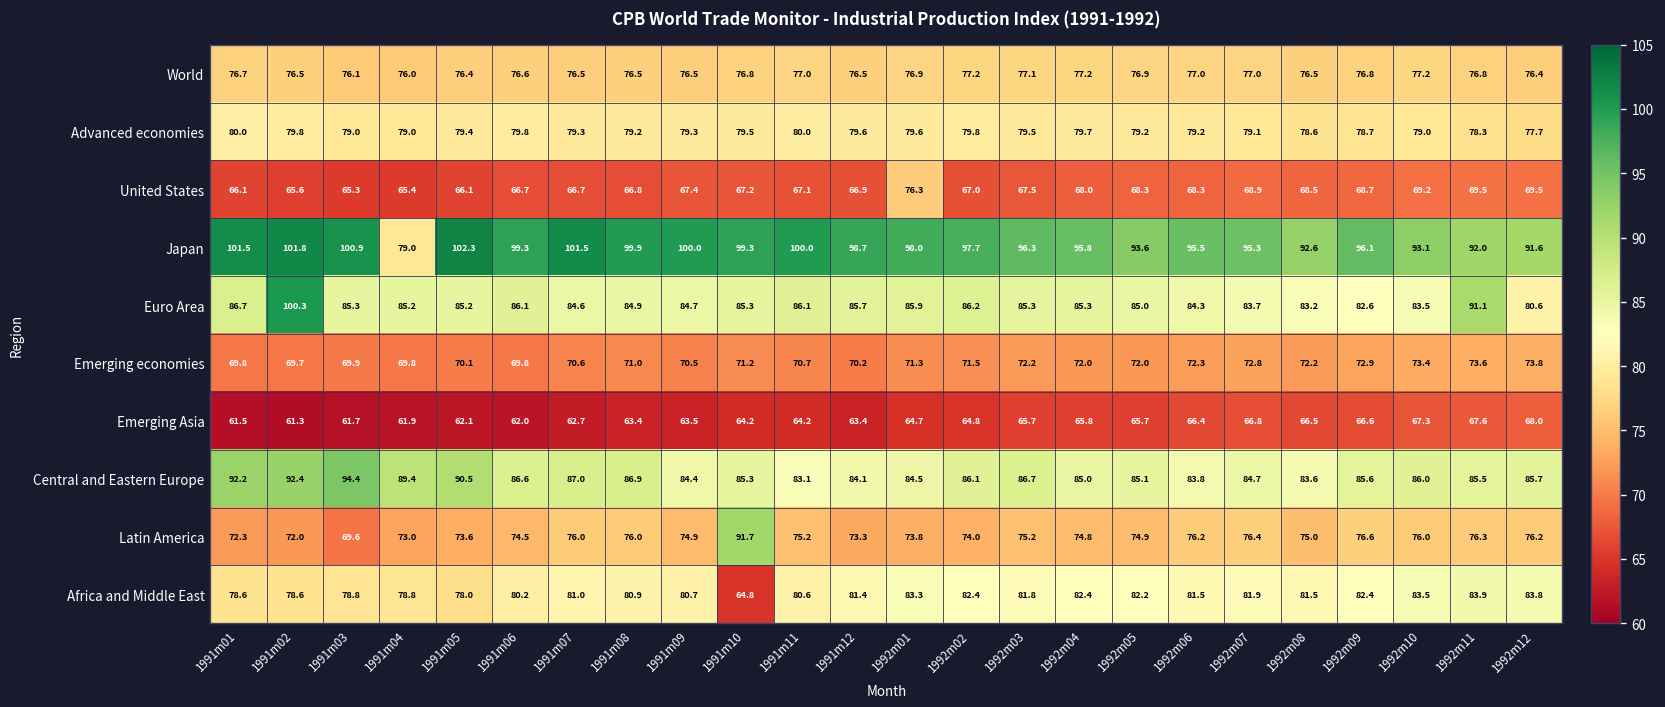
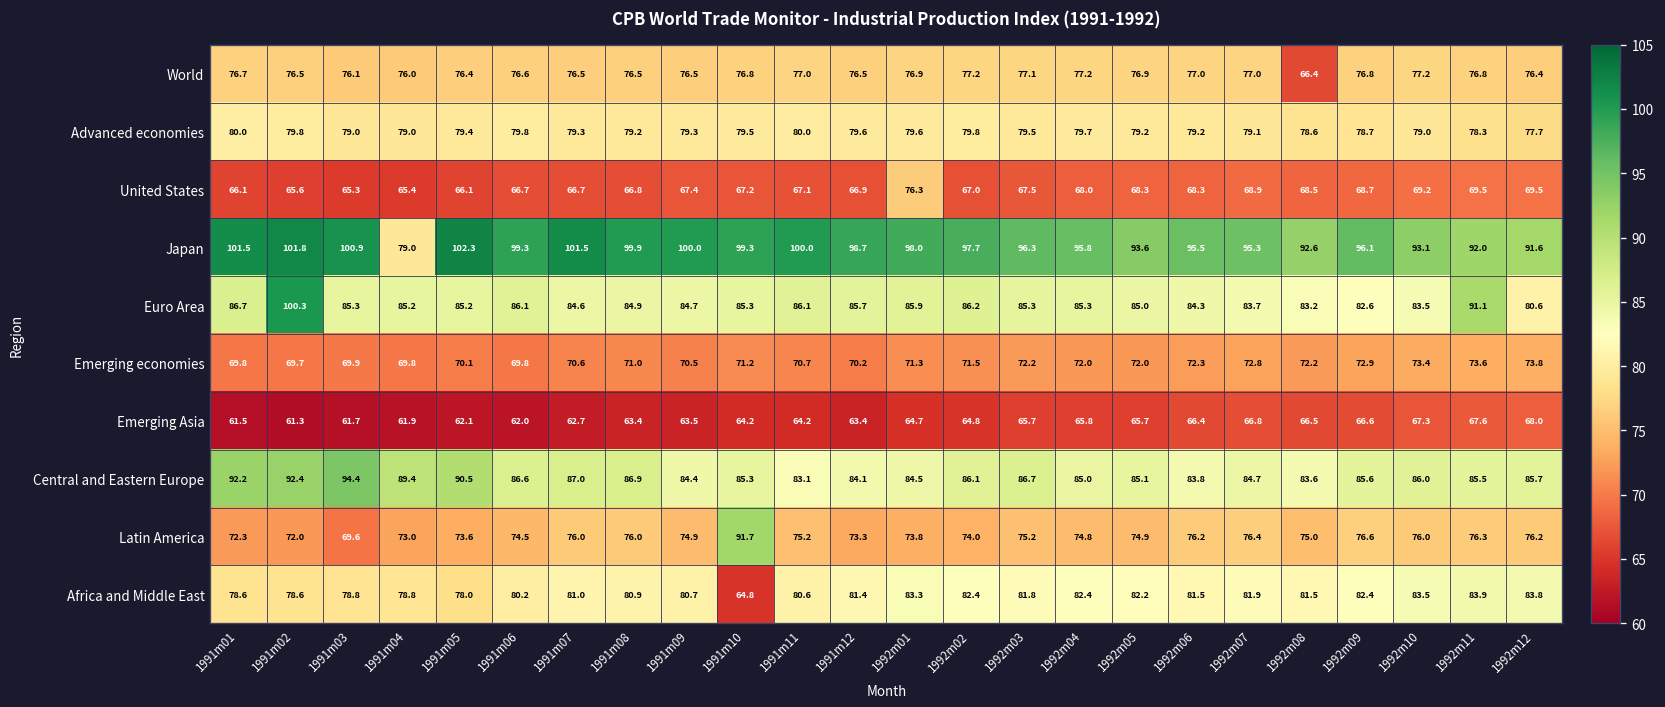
  {
    "World": {
      "1991m01": 76.7,
      "1991m02": 76.5,
      "1991m03": 76.1,
      "1991m04": 76.0,
      "1991m05": 76.4,
      "1991m06": 76.6,
      "1991m07": 76.5,
      "1991m08": 76.5,
      "1991m09": 76.5,
      "1991m10": 76.8,
      "1991m11": 77.0,
      "1991m12": 76.5,
      "1992m01": 76.9,
      "1992m02": 77.2,
      "1992m03": 77.1,
      "1992m04": 77.2,
      "1992m05": 76.9,
      "1992m06": 77.0,
      "1992m07": 77.0,
-     "1992m08": 76.5,
+     "1992m08": 66.4,
      "1992m09": 76.8,
      "1992m10": 77.2,
      "1992m11": 76.8,
      "1992m12": 76.4
    }
  }
